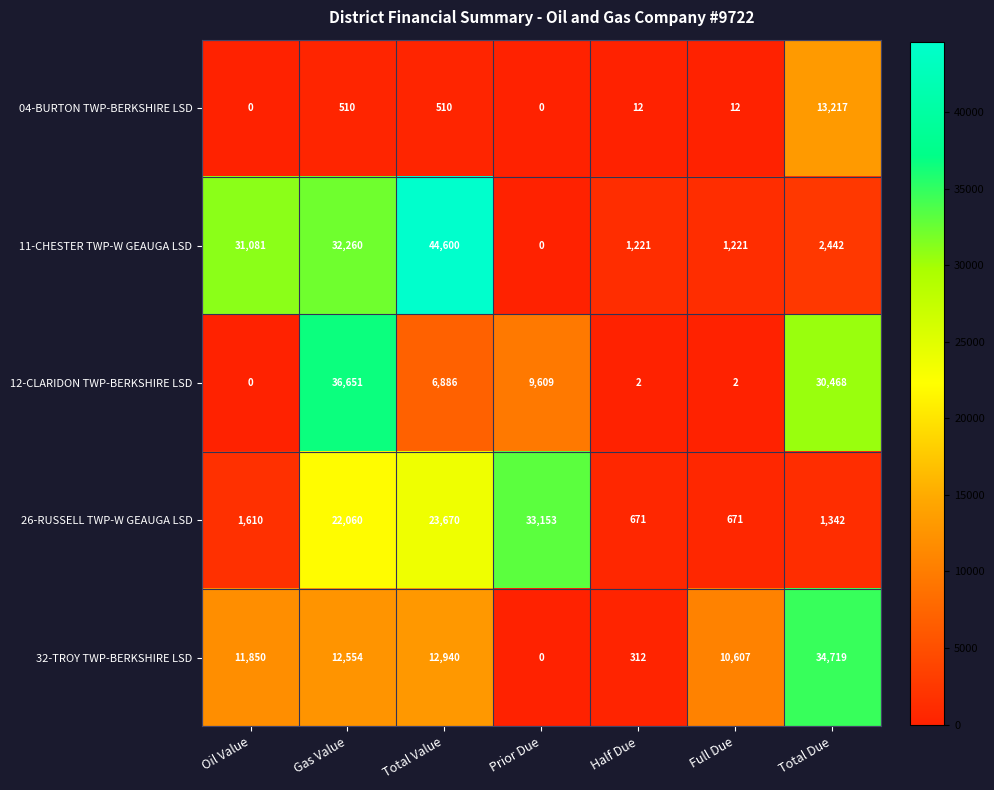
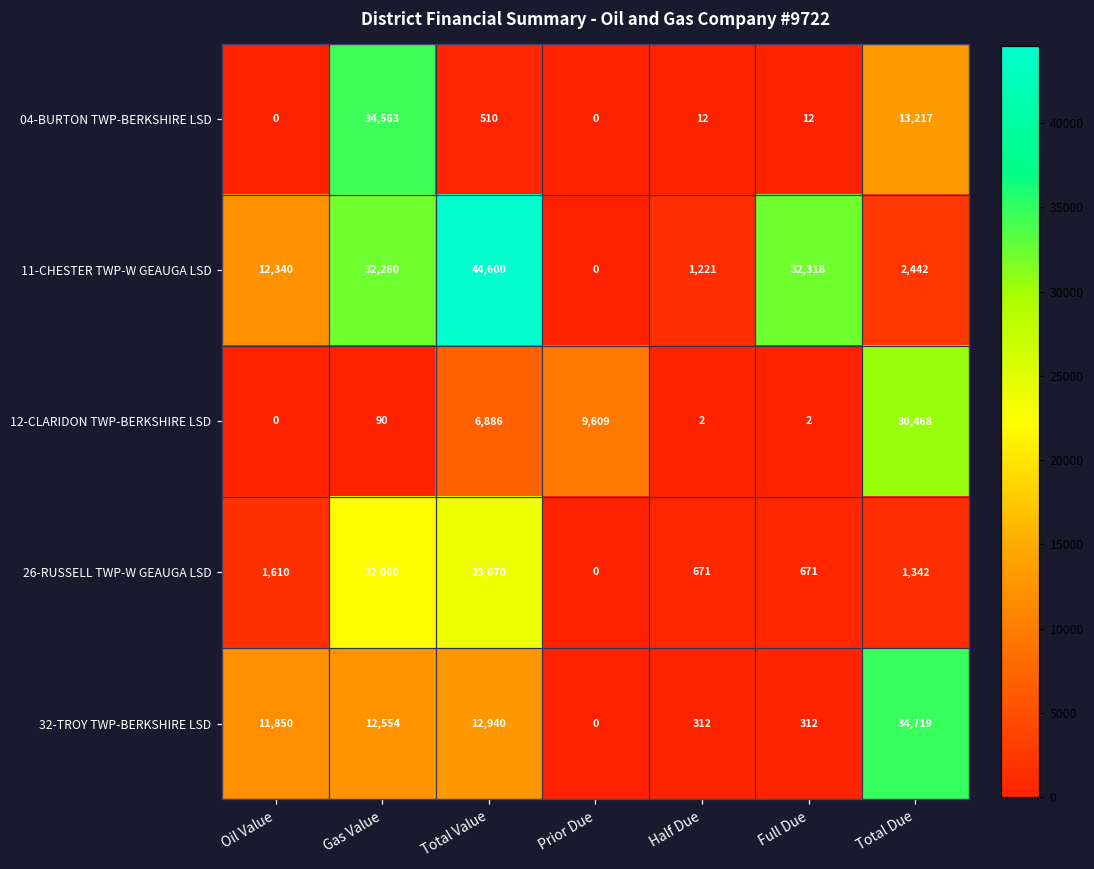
  {
    "04-BURTON TWP-BERKSHIRE LSD": {
      "Oil Value": "0",
-     "Gas Value": "510",
+     "Gas Value": "34,563",
      "Total Value": "510",
      "Prior Due": "0",
      "Half Due": "12",
      "Full Due": "12",
      "Total Due": "13,217"
    },
    "11-CHESTER TWP-W GEAUGA LSD": {
-     "Oil Value": "31,081",
+     "Oil Value": "12,340",
      "Gas Value": "32,260",
      "Total Value": "44,600",
      "Prior Due": "0",
      "Half Due": "1,221",
-     "Full Due": "1,221",
+     "Full Due": "32,318",
      "Total Due": "2,442"
    },
    "12-CLARIDON TWP-BERKSHIRE LSD": {
      "Oil Value": "0",
-     "Gas Value": "36,651",
+     "Gas Value": "90",
      "Total Value": "6,886",
      "Prior Due": "9,609",
      "Half Due": "2",
      "Full Due": "2",
      "Total Due": "30,468"
    },
    "26-RUSSELL TWP-W GEAUGA LSD": {
      "Oil Value": "1,610",
      "Gas Value": "22,060",
      "Total Value": "23,670",
-     "Prior Due": "33,153",
+     "Prior Due": "0",
      "Half Due": "671",
      "Full Due": "671",
      "Total Due": "1,342"
    },
    "32-TROY TWP-BERKSHIRE LSD": {
      "Oil Value": "11,850",
      "Gas Value": "12,554",
      "Total Value": "12,940",
      "Prior Due": "0",
      "Half Due": "312",
-     "Full Due": "10,607",
+     "Full Due": "312",
      "Total Due": "34,719"
    }
  }
